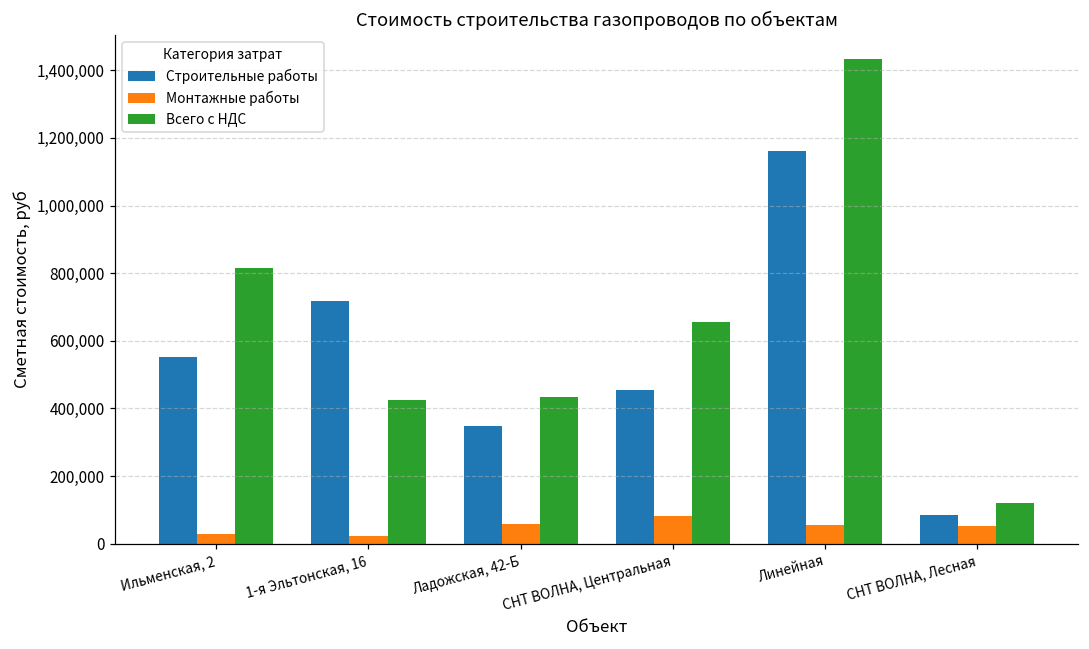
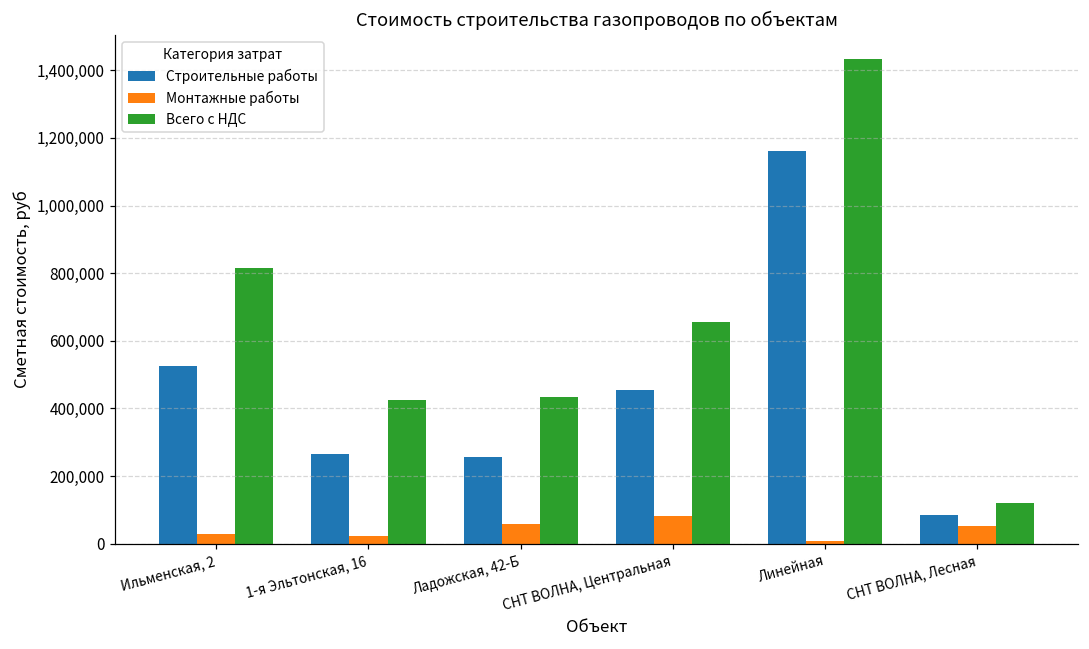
  {
    "Строительные работы": {
-     "Ильменская, 2": "550,000",
-     "1-я Эльтонская, 16": "720,000",
-     "Ладожская, 42-Б": "350,000",
+     "Ильменская, 2": "530,000",
+     "1-я Эльтонская, 16": "260,000",
+     "Ладожская, 42-Б": "260,000",
      "СНТ ВОЛНА, Центральная": "450,000",
      "Линейная": "1,160,000",
      "СНТ ВОЛНА, Лесная": "90,000"
    },
    "Монтажные работы": {
      "Ильменская, 2": "30,000",
      "1-я Эльтонская, 16": "20,000",
      "Ладожская, 42-Б": "60,000",
      "СНТ ВОЛНА, Центральная": "80,000",
-     "Линейная": "60,000",
+     "Линейная": "10,000",
      "СНТ ВОЛНА, Лесная": "50,000"
    },
    "Всего с НДС": {
      "Ильменская, 2": "820,000",
      "1-я Эльтонская, 16": "430,000",
      "Ладожская, 42-Б": "430,000",
      "СНТ ВОЛНА, Центральная": "660,000",
      "Линейная": "1,430,000",
      "СНТ ВОЛНА, Лесная": "120,000"
    }
  }
